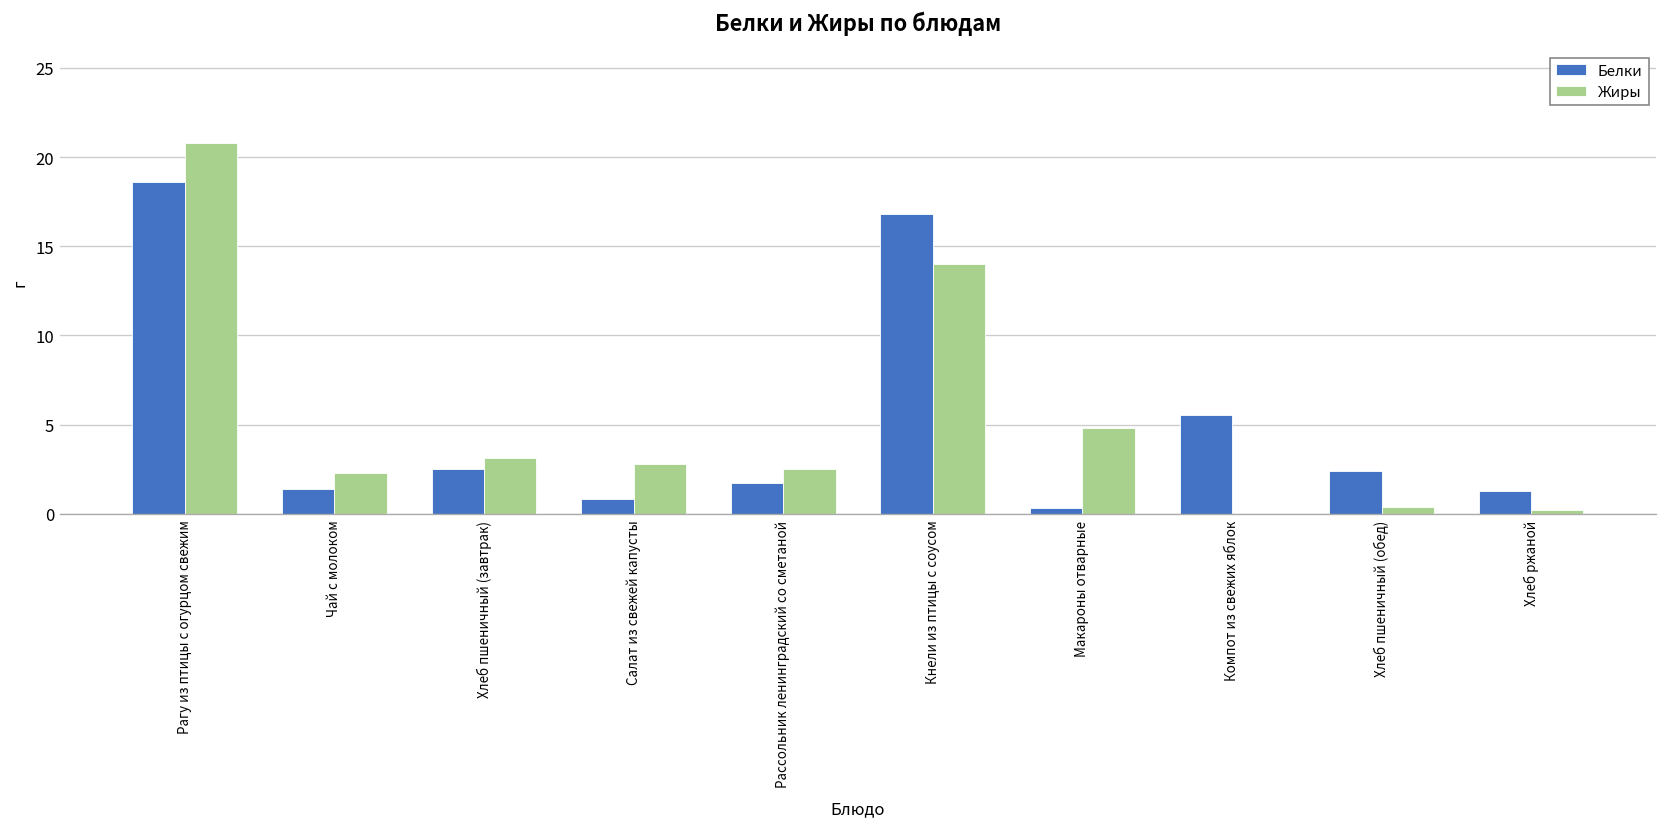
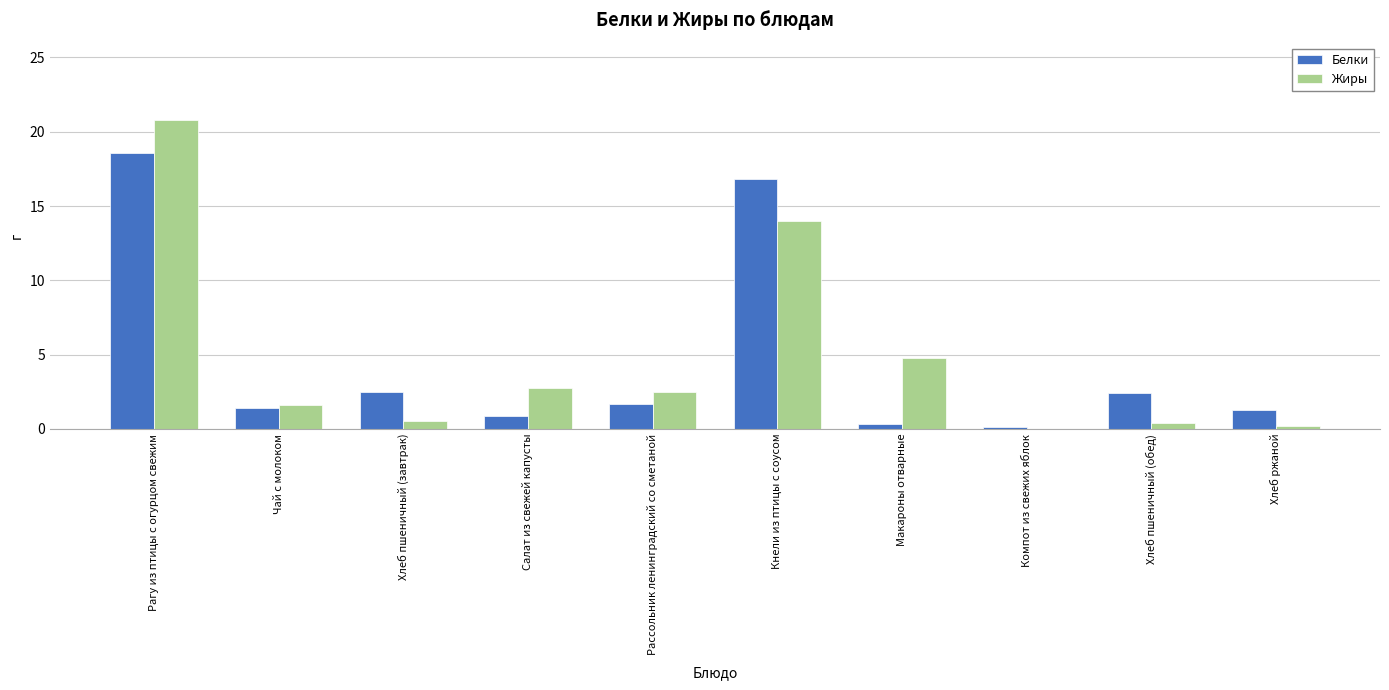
  {
    "Белки": {
      "Рагу из птицы с огурцом свежим": 18.6,
      "Чай с молоком": 1.4,
      "Хлеб пшеничный (завтрак)": 2.5,
      "Салат из свежей капусты": 0.8,
      "Рассольник ленинградский со сметаной": 1.7,
      "Кнели из птицы с соусом": 16.8,
      "Макароны отварные": 0.3,
-     "Компот из свежих яблок": 5.5,
+     "Компот из свежих яблок": 0.2,
      "Хлеб пшеничный (обед)": 2.4,
      "Хлеб ржаной": 1.3
    },
    "Жиры": {
      "Рагу из птицы с огурцом свежим": 20.8,
-     "Чай с молоком": 2.3,
-     "Хлеб пшеничный (завтрак)": 3.1,
+     "Чай с молоком": 1.6,
+     "Хлеб пшеничный (завтрак)": 0.5,
      "Салат из свежей капусты": 2.8,
      "Рассольник ленинградский со сметаной": 2.5,
      "Кнели из птицы с соусом": 14.0,
      "Макароны отварные": 4.8,
      "Компот из свежих яблок": 0.0,
      "Хлеб пшеничный (обед)": 0.4,
      "Хлеб ржаной": 0.2
    }
  }
